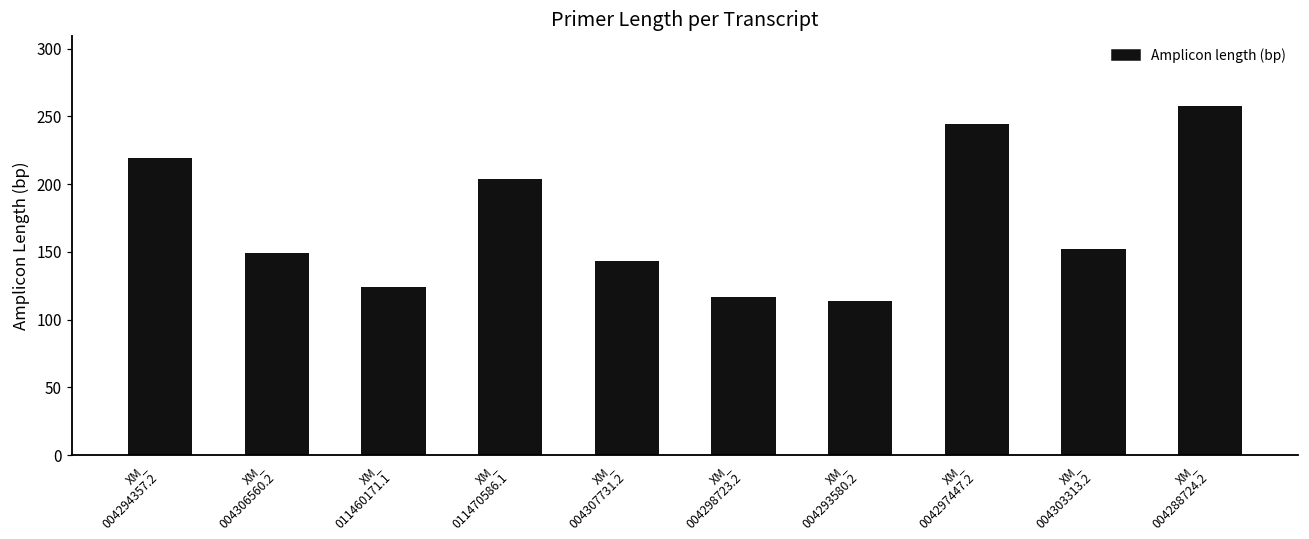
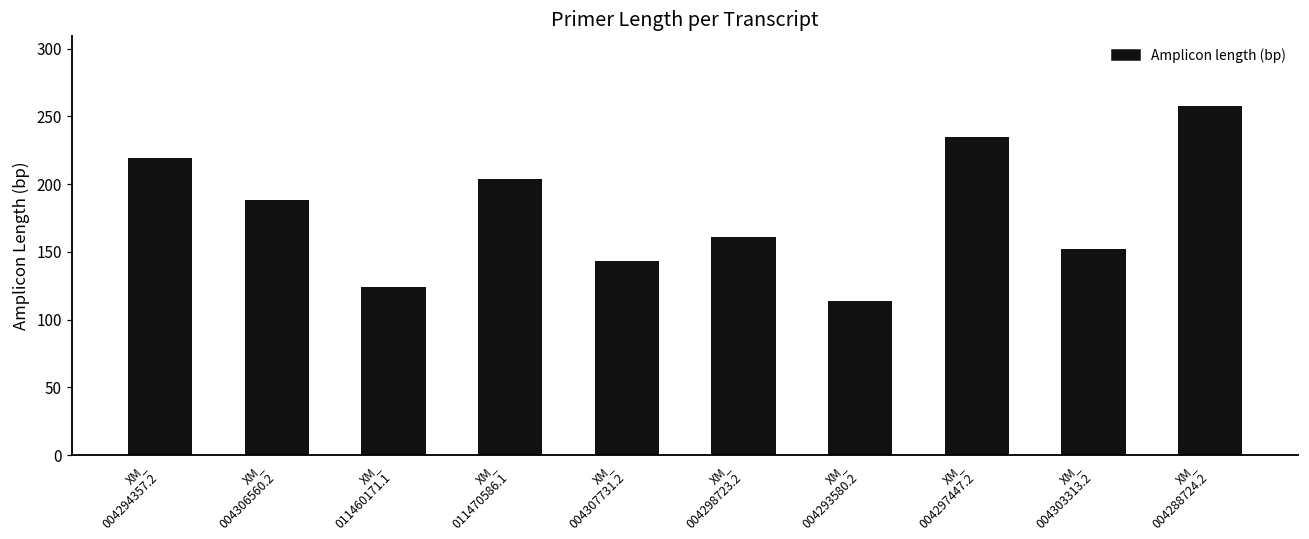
  {
    "XM_ 004294357.2": 219,
-   "XM_ 004306560.2": 149,
+   "XM_ 004306560.2": 188,
    "XM_ 011460171.1": 124,
    "XM_ 011470586.1": 204,
    "XM_ 004307731.2": 143,
-   "XM_ 004298723.2": 117,
+   "XM_ 004298723.2": 161,
    "XM_ 004293580.2": 114,
-   "XM_ 004297447.2": 244,
+   "XM_ 004297447.2": 235,
    "XM_ 004303313.2": 152,
    "XM_ 004288724.2": 258
  }
